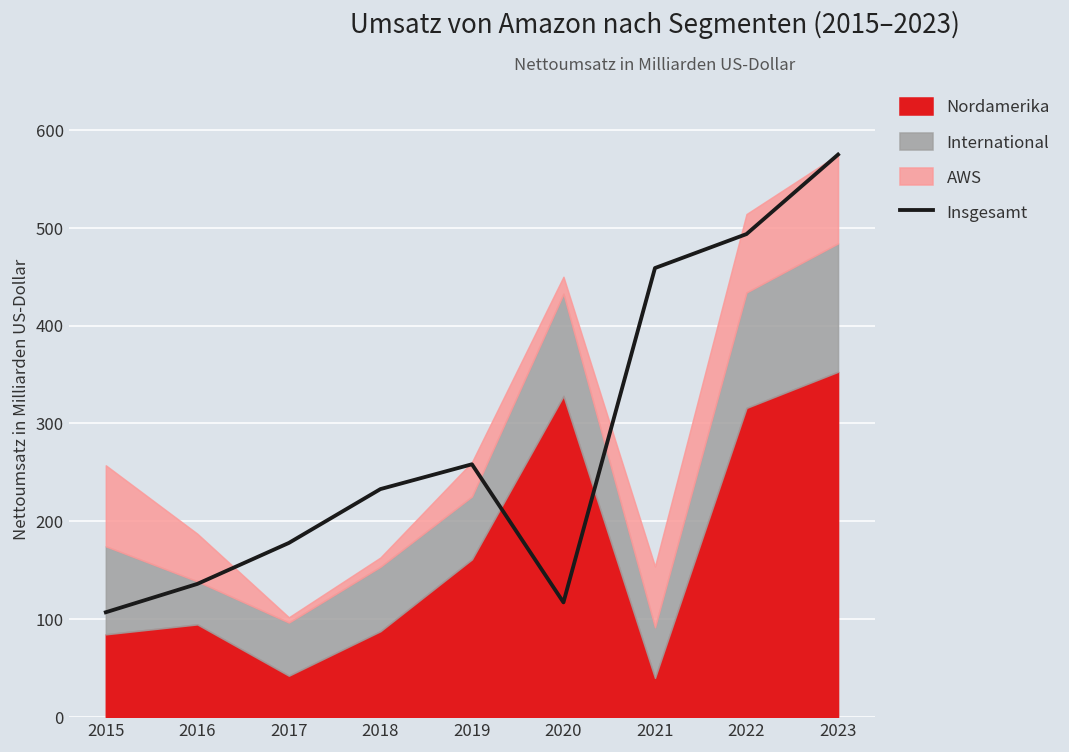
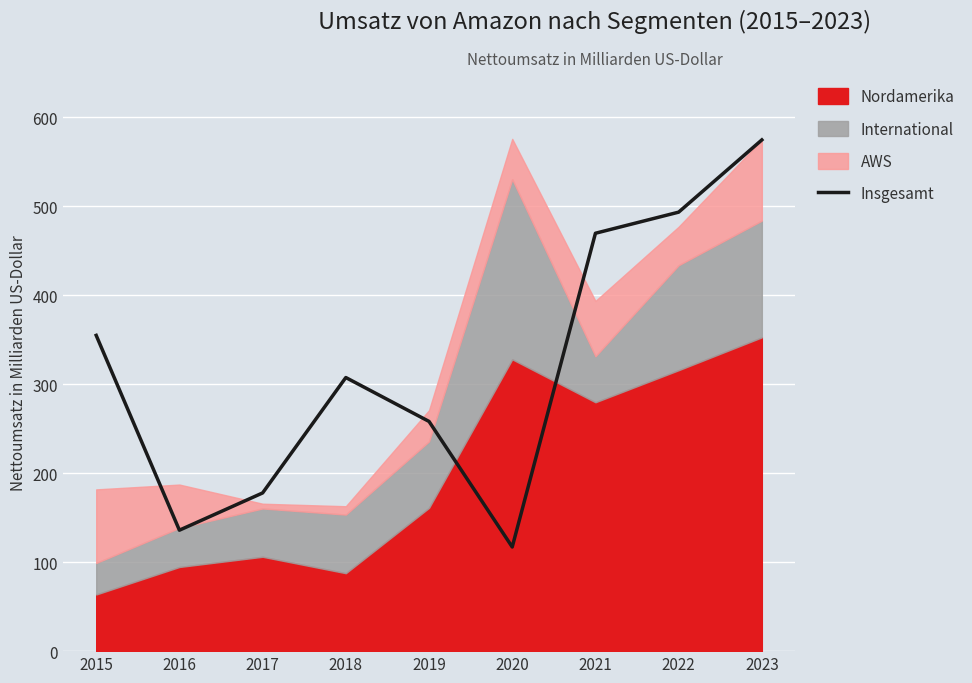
  {
    "Insgesamt": {
-     "2015": 110,
+     "2015": 360,
      "2017": 180,
-     "2018": 230,
+     "2018": 310,
      "2020": 120,
-     "2021": 460,
+     "2021": 470,
      "2022": 490
    },
    "Nordamerika": {
-     "2015": 80,
+     "2015": 60,
      "2016": 90,
-     "2017": 40,
+     "2017": 110,
      "2018": 90,
      "2019": 160,
      "2020": 330,
-     "2021": 40,
+     "2021": 280,
      "2022": 320,
      "2023": 350
    },
    "International": {
-     "2015": 90,
+     "2015": 40,
      "2017": 50,
      "2018": 70,
-     "2019": 60,
-     "2020": 100,
+     "2019": 70,
+     "2020": 200,
      "2021": 50,
      "2022": 120,
      "2023": 130
    },
    "AWS": {
      "2015": 80,
      "2016": 50,
      "2017": 10,
      "2018": 10,
-     "2020": 20,
+     "2020": 50,
      "2021": 60,
-     "2022": 80
+     "2022": 40
    }
  }
